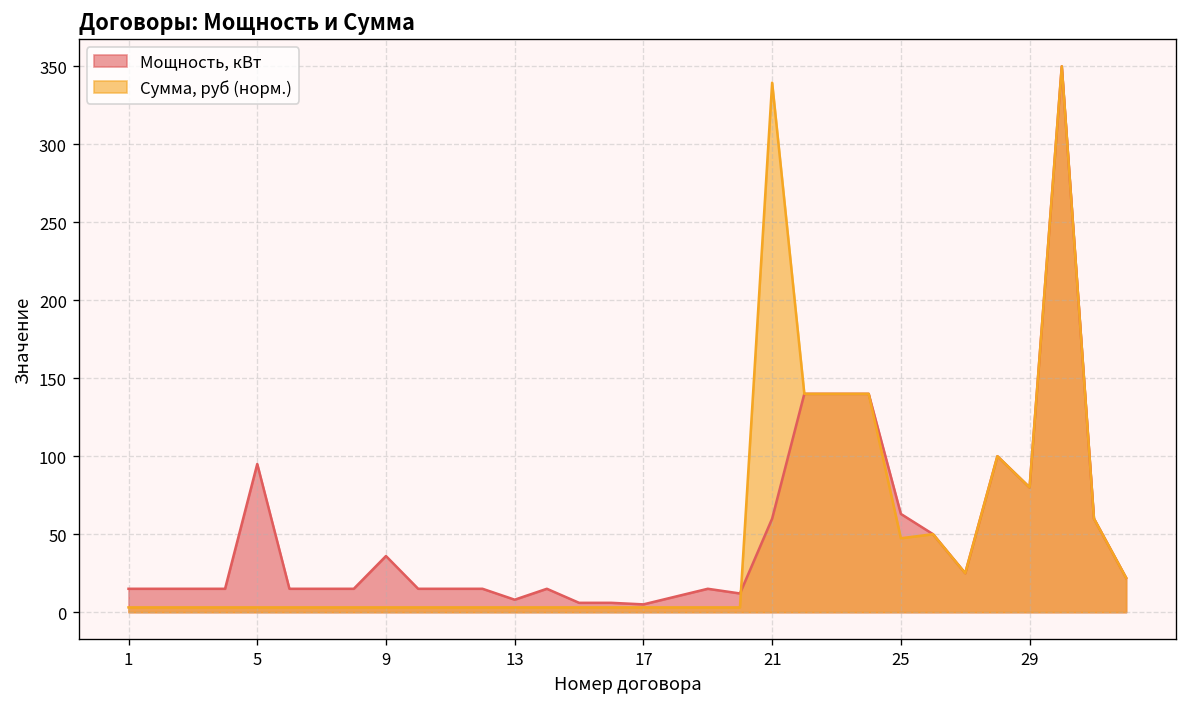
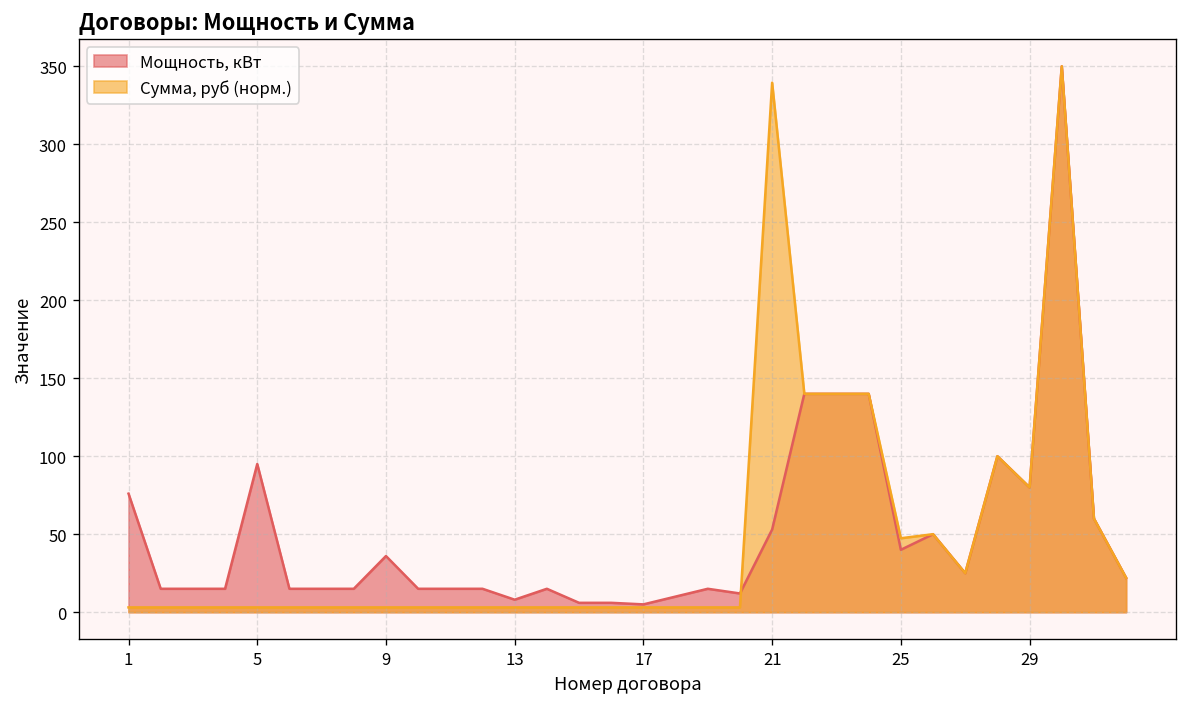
  {
    "Мощность, кВт": {
-     "1": 15,
+     "1": 76,
      "5": 95,
      "9": 36,
      "13": 8,
-     "21": 60,
-     "25": 63
+     "21": 53,
+     "25": 40
    },
    "Сумма, руб (норм.)": {
      "1": 3,
      "5": 3,
      "9": 3,
      "13": 3,
      "21": 339,
      "25": 47
    }
  }
